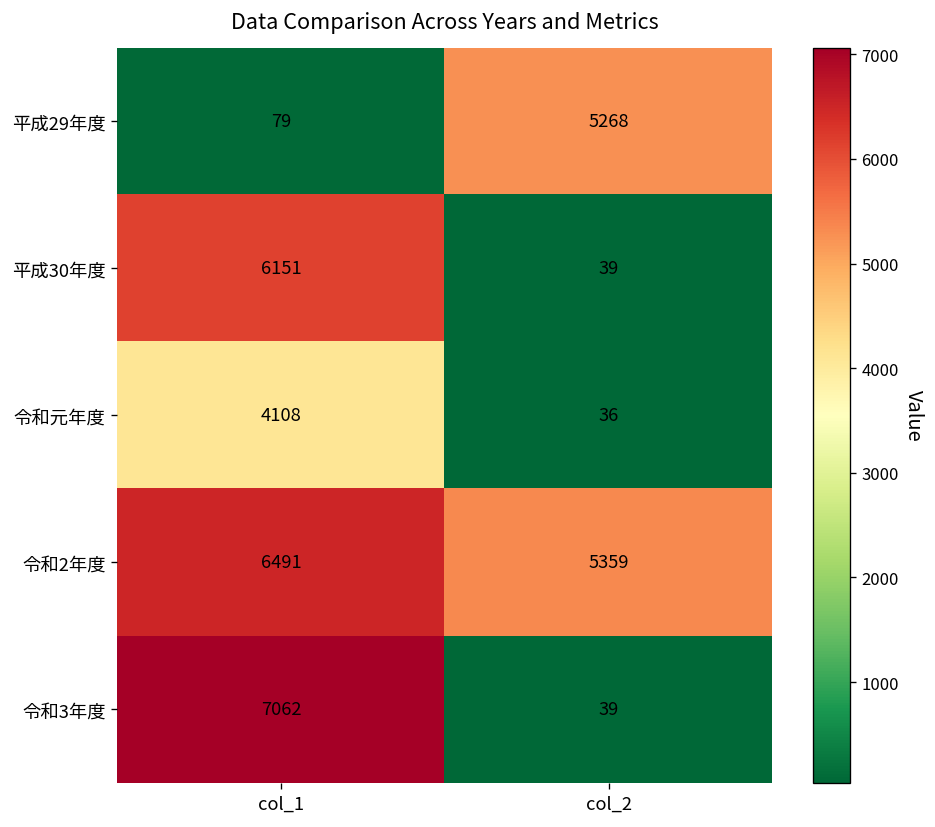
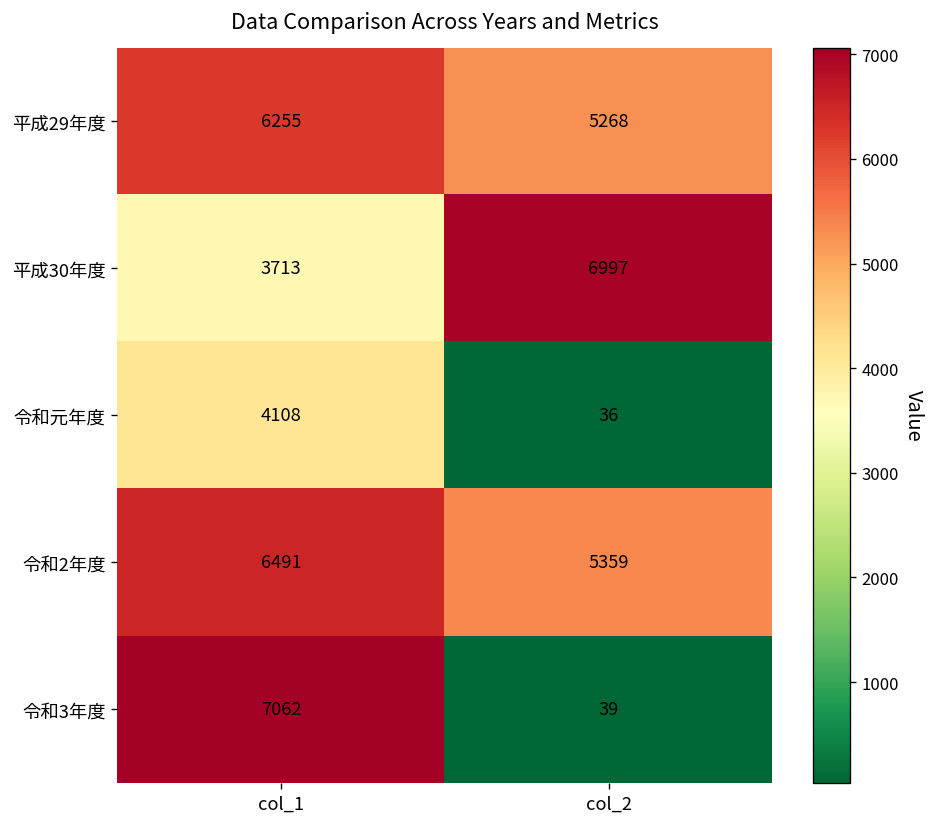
  {
    "平成29年度": {
-     "col_1": 79,
+     "col_1": 6255,
      "col_2": 5268
    },
    "平成30年度": {
-     "col_1": 6151,
-     "col_2": 39
+     "col_1": 3713,
+     "col_2": 6997
    },
    "令和元年度": {
      "col_1": 4108,
      "col_2": 36
    },
    "令和2年度": {
      "col_1": 6491,
      "col_2": 5359
    },
    "令和3年度": {
      "col_1": 7062,
      "col_2": 39
    }
  }
